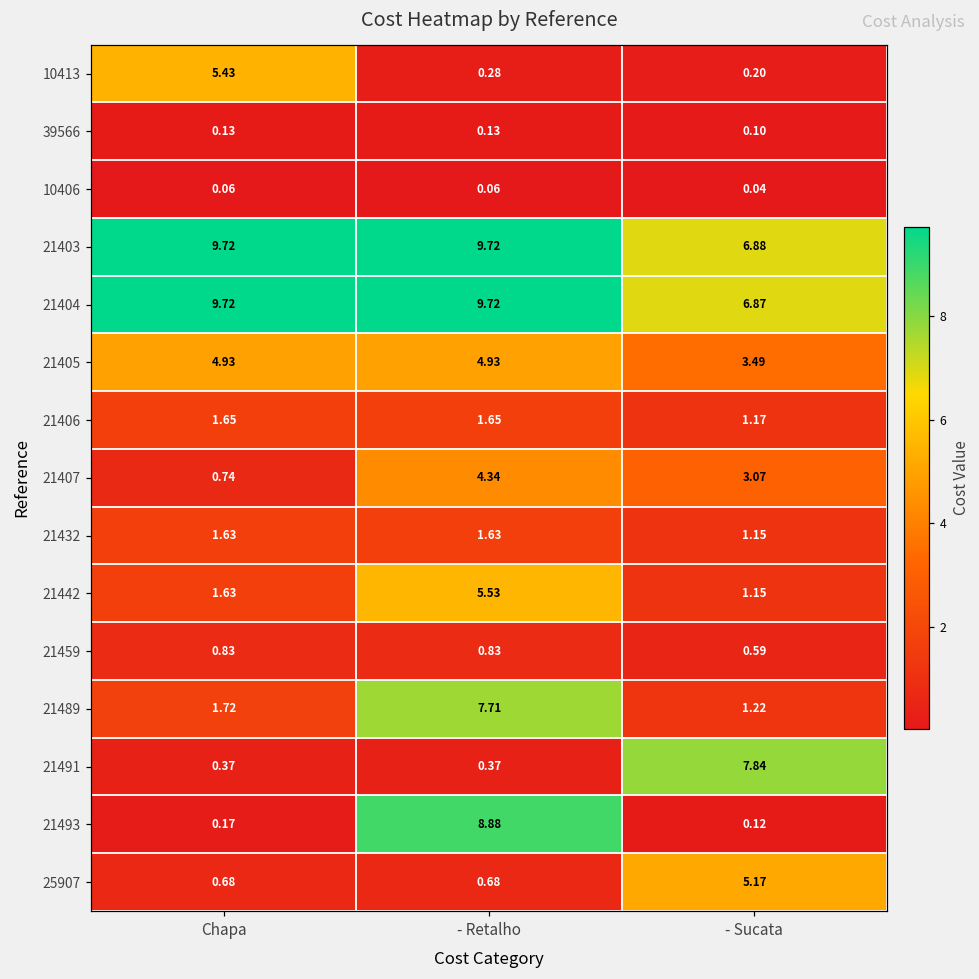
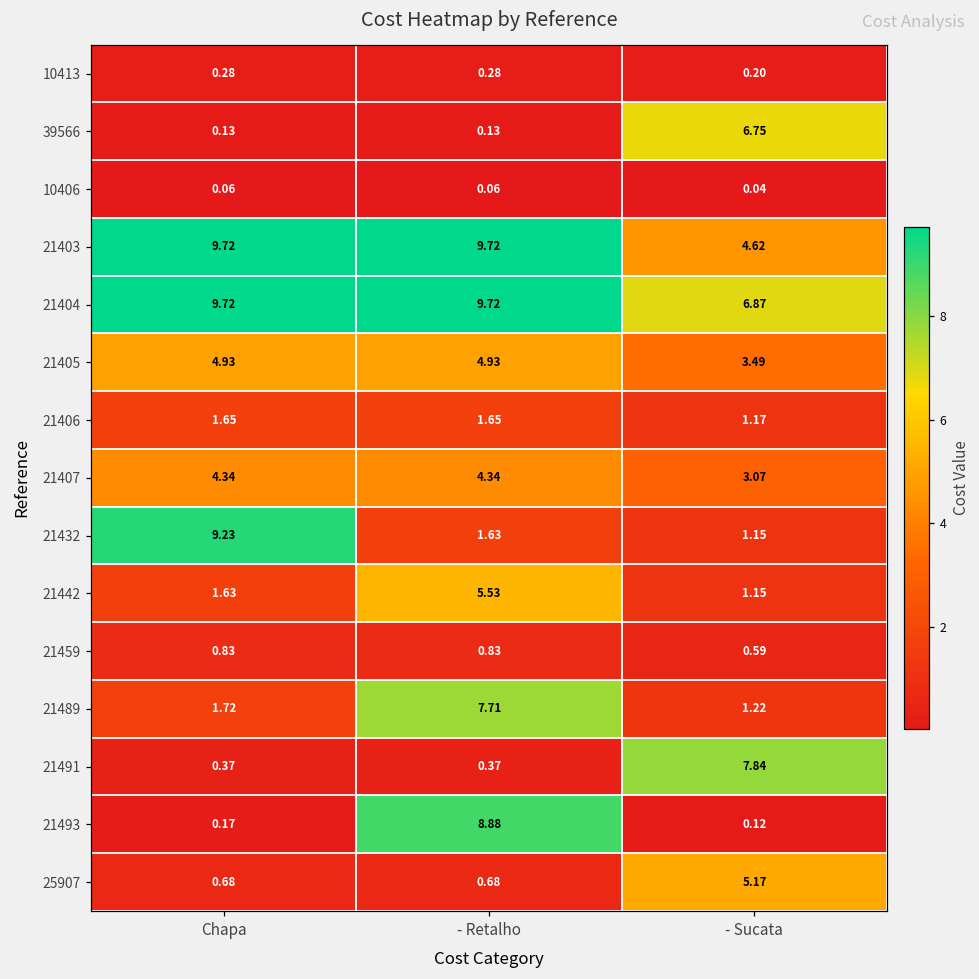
  {
    "10413": {
-     "Chapa": 5.43,
+     "Chapa": 0.28,
      "- Retalho": 0.28,
      "- Sucata": 0.20
    },
    "39566": {
      "Chapa": 0.13,
      "- Retalho": 0.13,
-     "- Sucata": 0.10
+     "- Sucata": 6.75
    },
    "10406": {
      "Chapa": 0.06,
      "- Retalho": 0.06,
      "- Sucata": 0.04
    },
    "21403": {
      "Chapa": 9.72,
      "- Retalho": 9.72,
-     "- Sucata": 6.88
+     "- Sucata": 4.62
    },
    "21404": {
      "Chapa": 9.72,
      "- Retalho": 9.72,
      "- Sucata": 6.87
    },
    "21405": {
      "Chapa": 4.93,
      "- Retalho": 4.93,
      "- Sucata": 3.49
    },
    "21406": {
      "Chapa": 1.65,
      "- Retalho": 1.65,
      "- Sucata": 1.17
    },
    "21407": {
-     "Chapa": 0.74,
+     "Chapa": 4.34,
      "- Retalho": 4.34,
      "- Sucata": 3.07
    },
    "21432": {
-     "Chapa": 1.63,
+     "Chapa": 9.23,
      "- Retalho": 1.63,
      "- Sucata": 1.15
    },
    "21442": {
      "Chapa": 1.63,
      "- Retalho": 5.53,
      "- Sucata": 1.15
    },
    "21459": {
      "Chapa": 0.83,
      "- Retalho": 0.83,
      "- Sucata": 0.59
    },
    "21489": {
      "Chapa": 1.72,
      "- Retalho": 7.71,
      "- Sucata": 1.22
    },
    "21491": {
      "Chapa": 0.37,
      "- Retalho": 0.37,
      "- Sucata": 7.84
    },
    "21493": {
      "Chapa": 0.17,
      "- Retalho": 8.88,
      "- Sucata": 0.12
    },
    "25907": {
      "Chapa": 0.68,
      "- Retalho": 0.68,
      "- Sucata": 5.17
    }
  }
